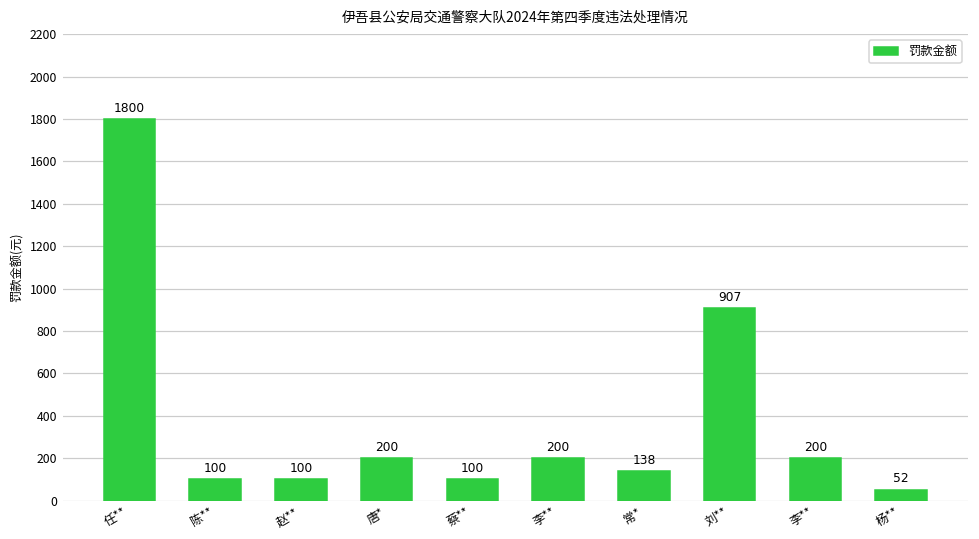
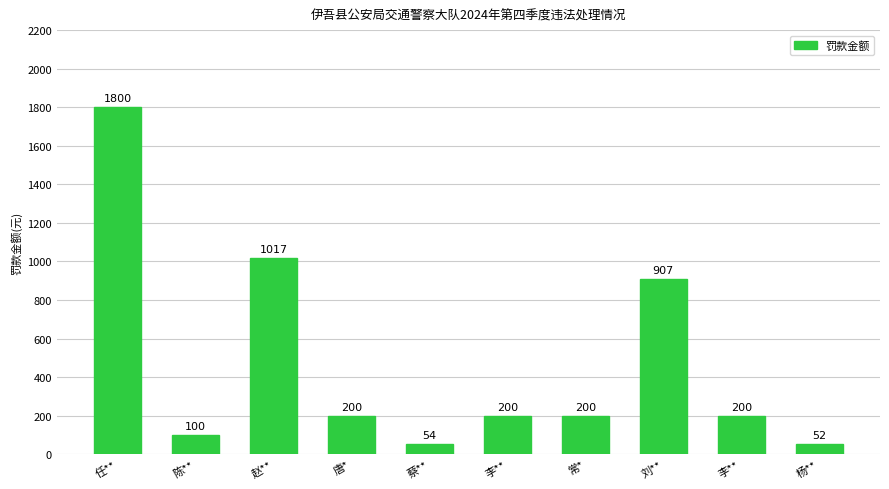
  {
    "任**": 1800,
    "陈**": 100,
-   "赵**": 100,
+   "赵**": 1017,
    "唐*": 200,
-   "蔡**": 100,
-   "常*": 138,
+   "蔡**": 54,
+   "常*": 200,
    "刘**": 907,
    "杨**": 52
  }
